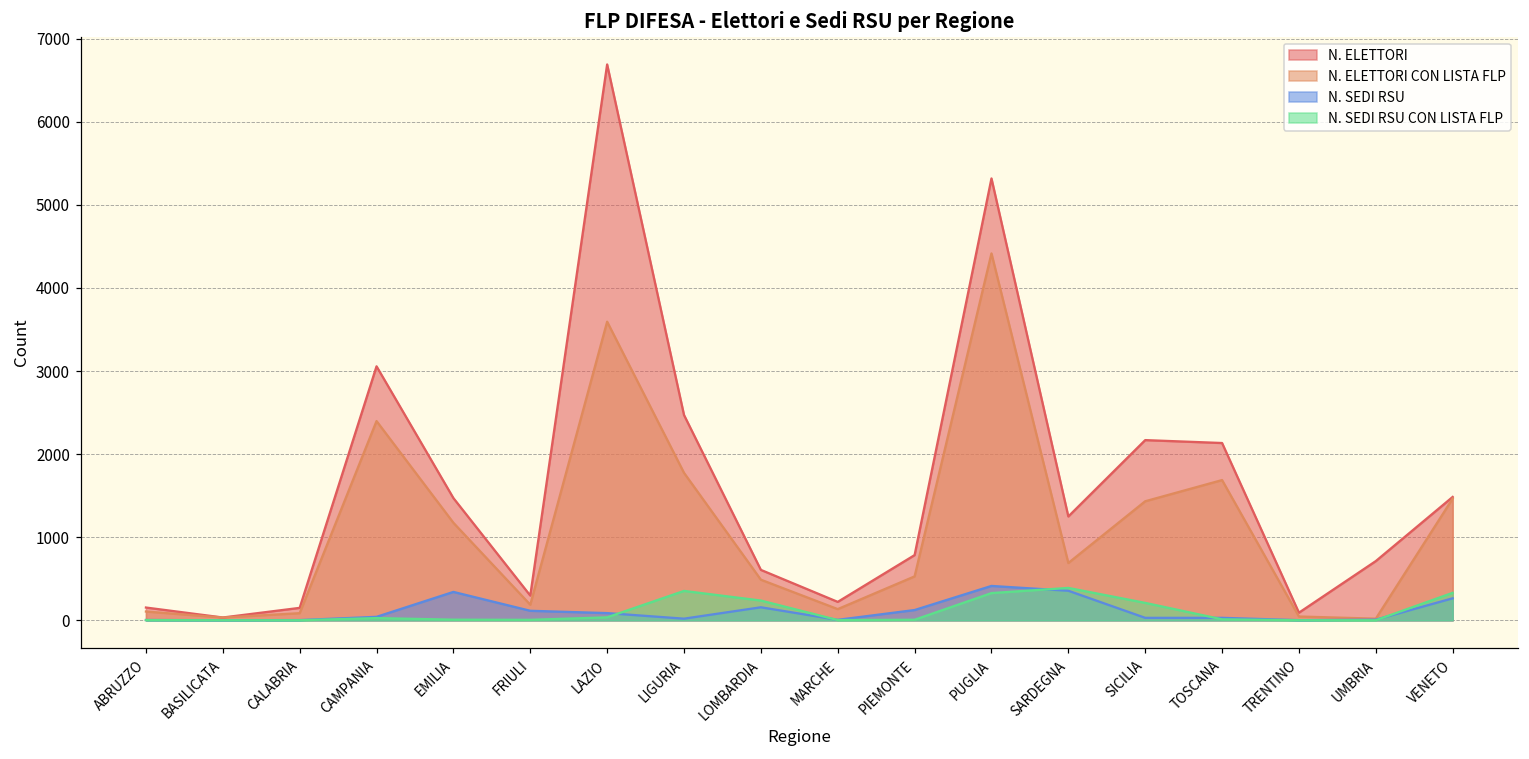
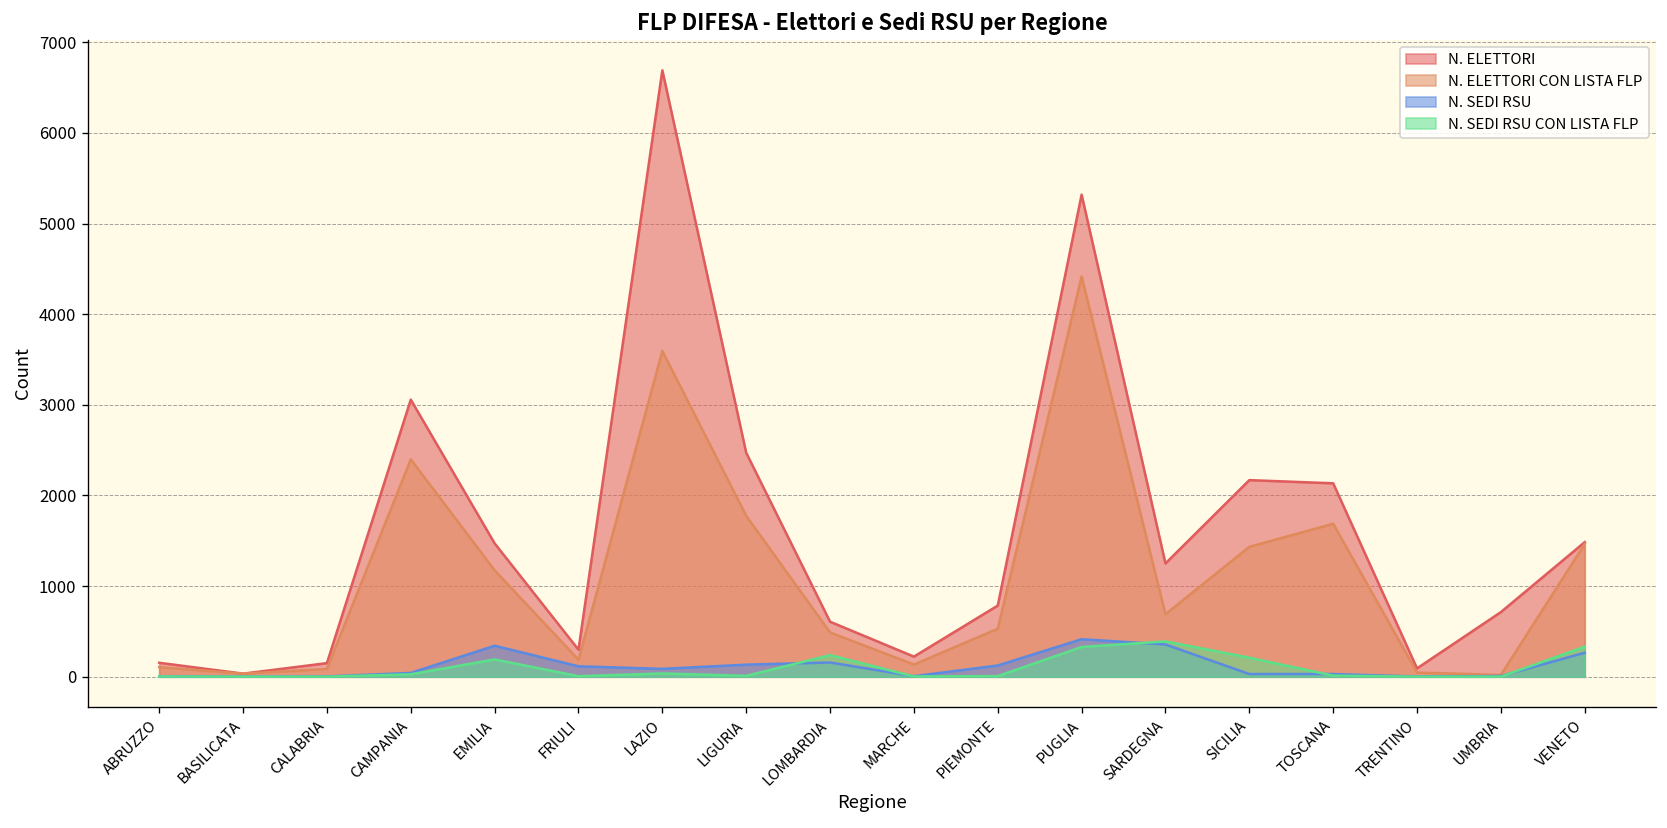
  {
    "N. SEDI RSU": {
      "EMILIA": 300,
      "FRIULI": 100,
      "LAZIO": 100,
-     "LIGURIA": 0,
+     "LIGURIA": 100,
      "LOMBARDIA": 200,
      "PIEMONTE": 100,
      "PUGLIA": 400,
      "SARDEGNA": 400,
      "SICILIA": 0,
      "VENETO": 300
    },
    "N. SEDI RSU CON LISTA FLP": {
-     "EMILIA": 0,
+     "EMILIA": 200,
      "FRIULI": 0,
      "LAZIO": 0,
-     "LIGURIA": 400,
+     "LIGURIA": 0,
      "LOMBARDIA": 200,
      "PIEMONTE": 0,
      "PUGLIA": 300,
      "SARDEGNA": 400,
      "SICILIA": 200,
      "VENETO": 300
    }
  }
